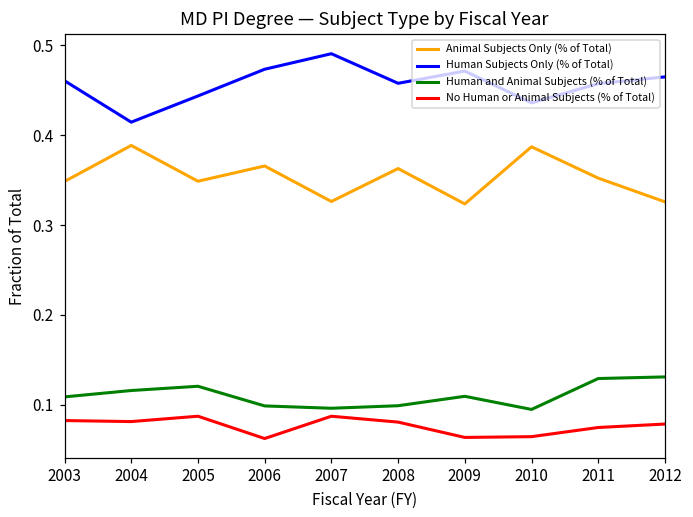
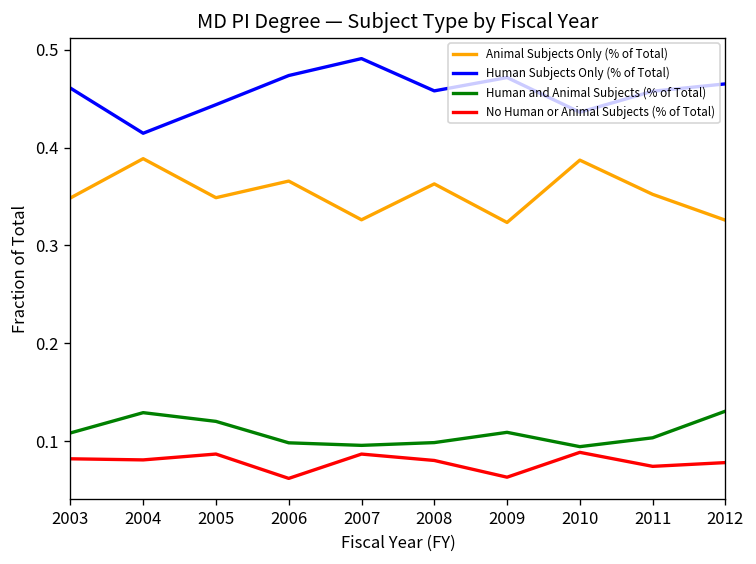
  {
    "Animal Subjects Only (% of Total)": {
      "2003": 0.35,
      "2004": 0.39,
      "2005": 0.35,
      "2006": 0.37,
      "2007": 0.33,
      "2008": 0.36,
      "2009": 0.32,
      "2010": 0.39,
      "2011": 0.35,
      "2012": 0.33
    },
    "Human Subjects Only (% of Total)": {
      "2003": 0.46,
      "2004": 0.41,
      "2005": 0.44,
      "2006": 0.47,
      "2007": 0.49,
      "2008": 0.46,
      "2012": 0.47
    },
    "Human and Animal Subjects (% of Total)": {
      "2003": 0.11,
-     "2004": 0.12,
+     "2004": 0.13,
      "2005": 0.12,
      "2006": 0.10,
      "2007": 0.10,
      "2008": 0.10,
      "2009": 0.11,
      "2010": 0.09,
-     "2011": 0.13,
+     "2011": 0.10,
      "2012": 0.13
    },
    "No Human or Animal Subjects (% of Total)": {
      "2003": 0.08,
      "2004": 0.08,
      "2005": 0.09,
      "2006": 0.06,
      "2007": 0.09,
      "2008": 0.08,
      "2009": 0.06,
-     "2010": 0.06,
+     "2010": 0.09,
      "2011": 0.07,
      "2012": 0.08
    }
  }
